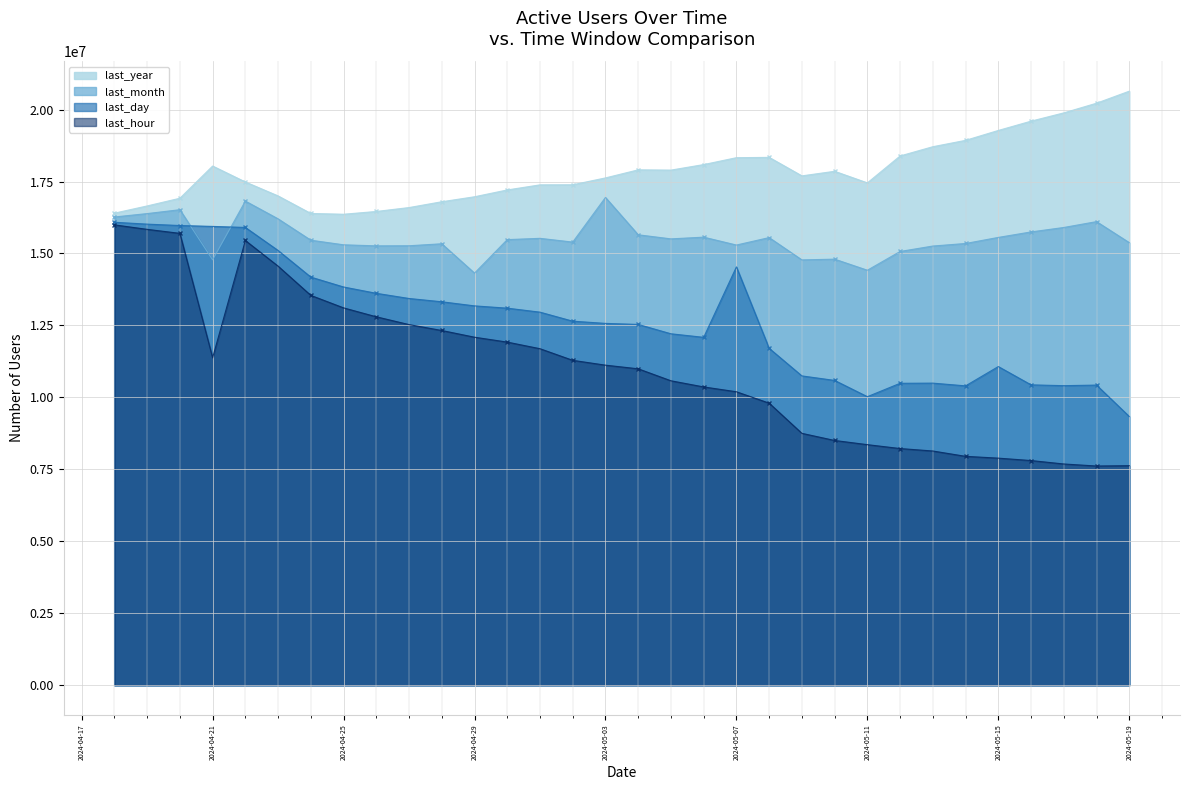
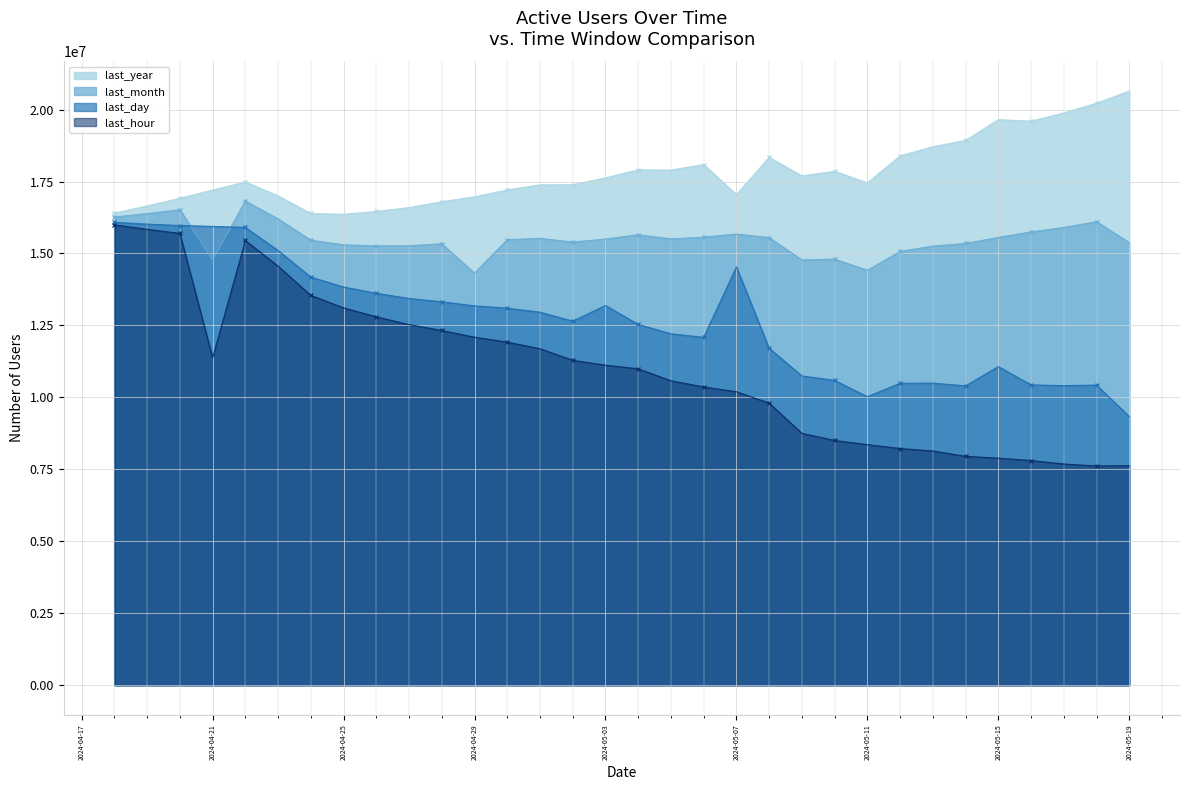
  {
    "last_year": {
-     "2024-04-21": 18000000,
+     "2024-04-21": 17200000,
      "2024-04-25": 16400000,
      "2024-04-29": 17000000,
      "2024-05-03": 17600000,
-     "2024-05-07": 18300000,
+     "2024-05-07": 17000000,
      "2024-05-11": 17500000,
-     "2024-05-15": 19300000,
+     "2024-05-15": 19600000,
      "2024-05-19": 20600000
    },
    "last_month": {
      "2024-04-21": 14800000,
      "2024-04-25": 15300000,
      "2024-04-29": 14300000,
-     "2024-05-03": 16900000,
-     "2024-05-07": 15300000,
+     "2024-05-03": 15500000,
+     "2024-05-07": 15700000,
      "2024-05-11": 14400000,
      "2024-05-15": 15600000,
      "2024-05-19": 15400000
    },
    "last_day": {
      "2024-04-21": 15900000,
      "2024-04-25": 13800000,
      "2024-04-29": 13200000,
-     "2024-05-03": 12600000,
+     "2024-05-03": 13200000,
      "2024-05-07": 14500000,
      "2024-05-11": 10000000,
      "2024-05-15": 11100000,
      "2024-05-19": 9300000
    },
    "last_hour": {
      "2024-04-21": 11400000,
      "2024-04-25": 13100000,
      "2024-04-29": 12100000,
      "2024-05-03": 11100000,
      "2024-05-07": 10200000,
      "2024-05-11": 8400000,
      "2024-05-15": 7900000,
      "2024-05-19": 7600000
    }
  }
